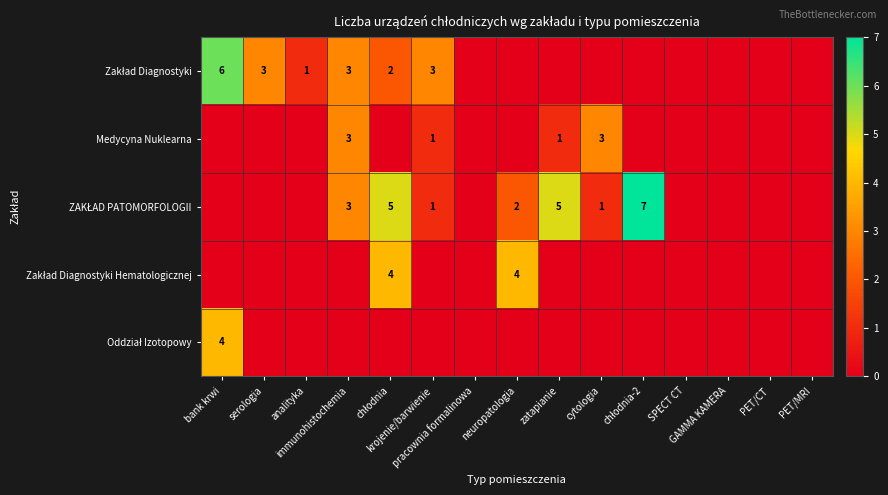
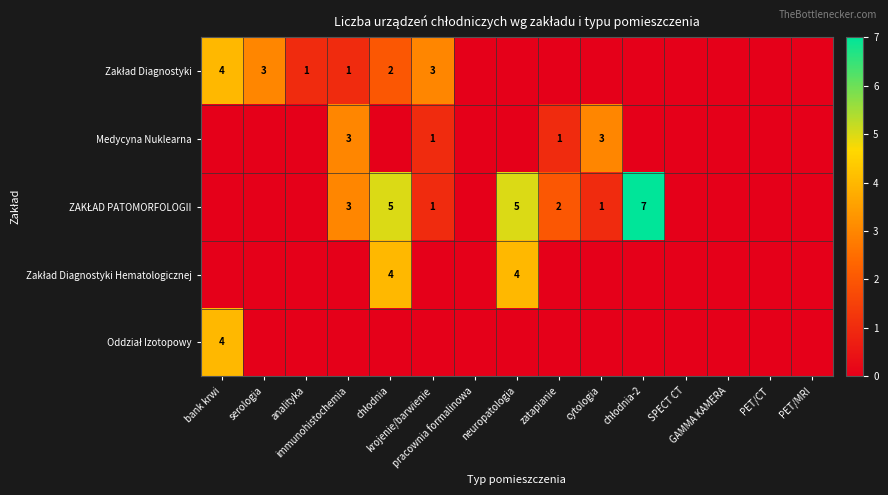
  {
    "Zakład Diagnostyki": {
-     "bank krwi": 6,
+     "bank krwi": 4,
      "serologia": 3,
      "analityka": 1,
-     "immunohistochemia": 3,
+     "immunohistochemia": 1,
      "chłodnia": 2,
      "krojenie/barwienie": 3
    },
    "Medycyna Nuklearna": {
      "immunohistochemia": 3,
      "krojenie/barwienie": 1,
      "zatapianie": 1,
      "cytologia": 3
    },
    "ZAKŁAD PATOMORFOLOGII": {
      "immunohistochemia": 3,
      "chłodnia": 5,
      "krojenie/barwienie": 1,
-     "neuropatologia": 2,
-     "zatapianie": 5,
+     "neuropatologia": 5,
+     "zatapianie": 2,
      "cytologia": 1,
      "chłodnia-2": 7
    },
    "Zakład Diagnostyki Hematologicznej": {
      "chłodnia": 4,
      "neuropatologia": 4
    },
    "Oddział Izotopowy": {
      "bank krwi": 4
    }
  }
